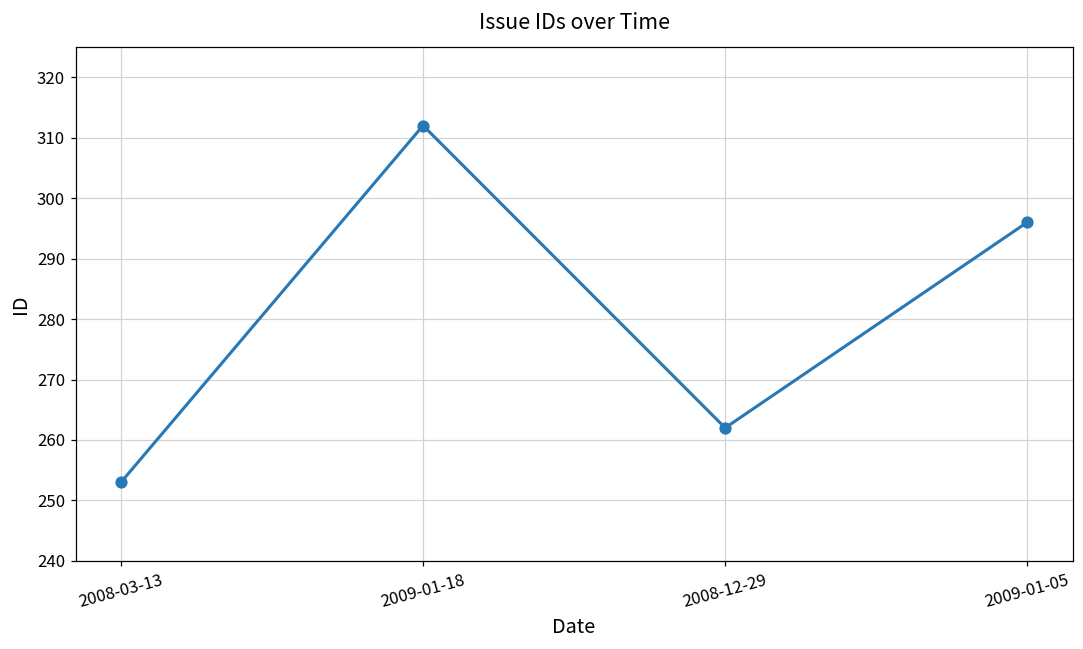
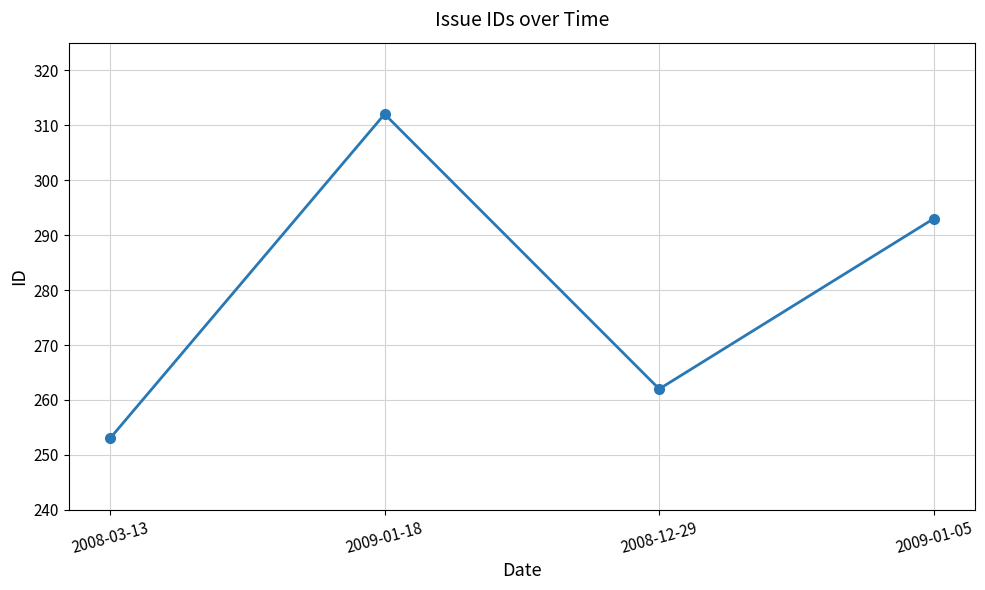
  {
    "2008-03-13": 253,
    "2009-01-18": 312,
    "2008-12-29": 262,
-   "2009-01-05": 296
+   "2009-01-05": 293
  }
